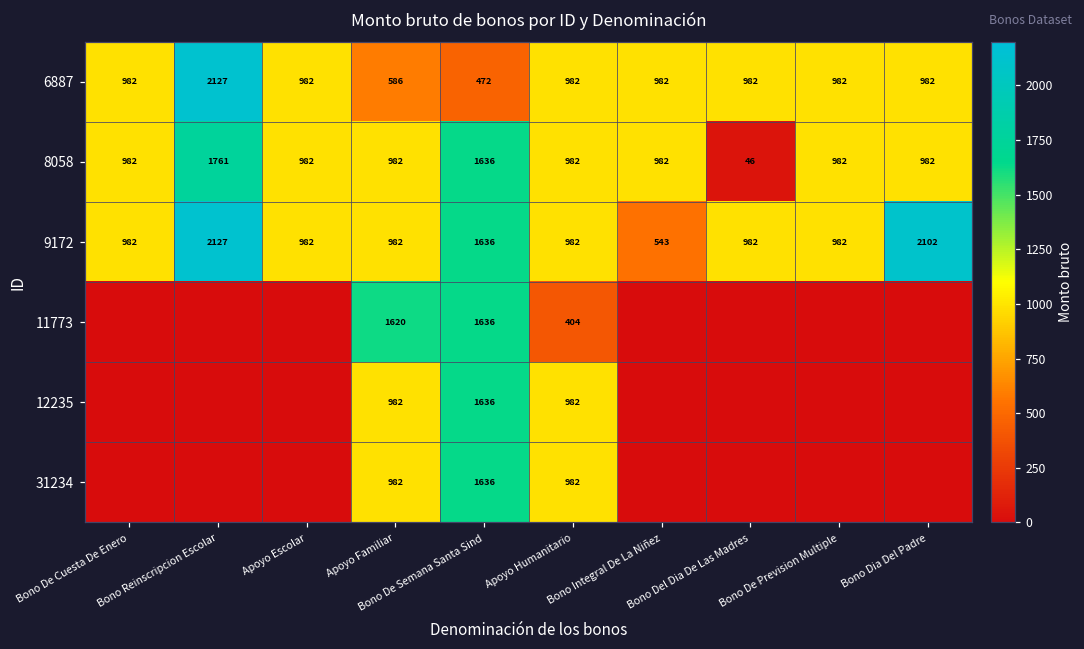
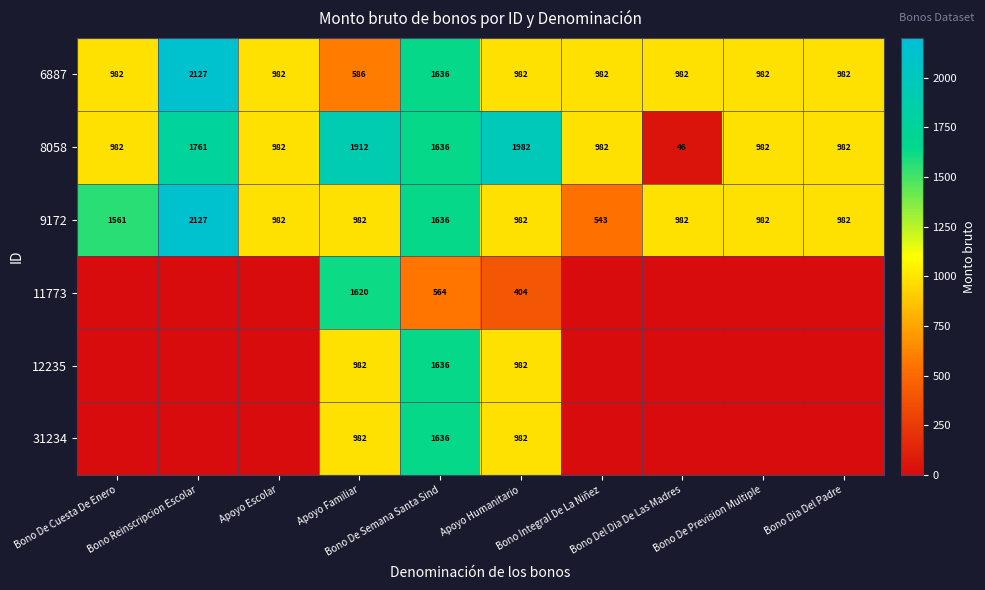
  {
    "6887": {
      "Bono De Cuesta De Enero": 982,
      "Bono Reinscripcion Escolar": 2127,
      "Apoyo Escolar": 982,
      "Apoyo Familiar": 586,
-     "Bono De Semana Santa Sind": 472,
+     "Bono De Semana Santa Sind": 1636,
      "Apoyo Humanitario": 982,
      "Bono Integral De La Niñez": 982,
      "Bono Del Dia De Las Madres": 982,
      "Bono De Prevision Multiple": 982,
      "Bono Dia Del Padre": 982
    },
    "8058": {
      "Bono De Cuesta De Enero": 982,
      "Bono Reinscripcion Escolar": 1761,
      "Apoyo Escolar": 982,
-     "Apoyo Familiar": 982,
+     "Apoyo Familiar": 1912,
      "Bono De Semana Santa Sind": 1636,
-     "Apoyo Humanitario": 982,
+     "Apoyo Humanitario": 1982,
      "Bono Integral De La Niñez": 982,
      "Bono Del Dia De Las Madres": 46,
      "Bono De Prevision Multiple": 982,
      "Bono Dia Del Padre": 982
    },
    "9172": {
-     "Bono De Cuesta De Enero": 982,
+     "Bono De Cuesta De Enero": 1561,
      "Bono Reinscripcion Escolar": 2127,
      "Apoyo Escolar": 982,
      "Apoyo Familiar": 982,
      "Bono De Semana Santa Sind": 1636,
      "Apoyo Humanitario": 982,
      "Bono Integral De La Niñez": 543,
      "Bono Del Dia De Las Madres": 982,
      "Bono De Prevision Multiple": 982,
-     "Bono Dia Del Padre": 2102
+     "Bono Dia Del Padre": 982
    },
    "11773": {
      "Apoyo Familiar": 1620,
-     "Bono De Semana Santa Sind": 1636,
+     "Bono De Semana Santa Sind": 564,
      "Apoyo Humanitario": 404
    },
    "12235": {
      "Apoyo Familiar": 982,
      "Bono De Semana Santa Sind": 1636,
      "Apoyo Humanitario": 982
    },
    "31234": {
      "Apoyo Familiar": 982,
      "Bono De Semana Santa Sind": 1636,
      "Apoyo Humanitario": 982
    }
  }
